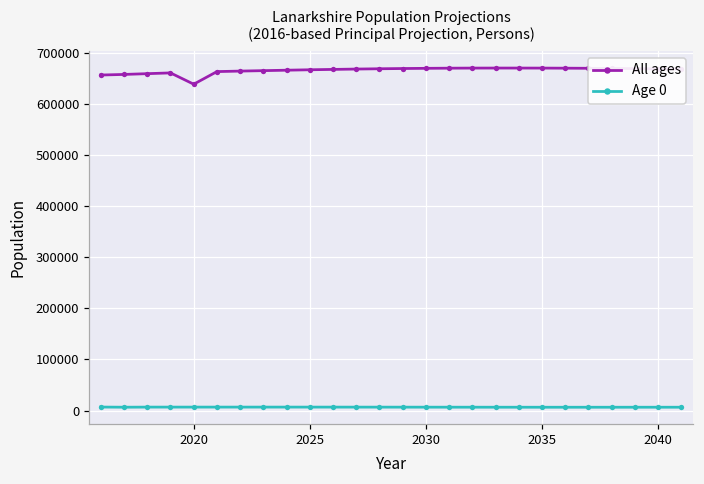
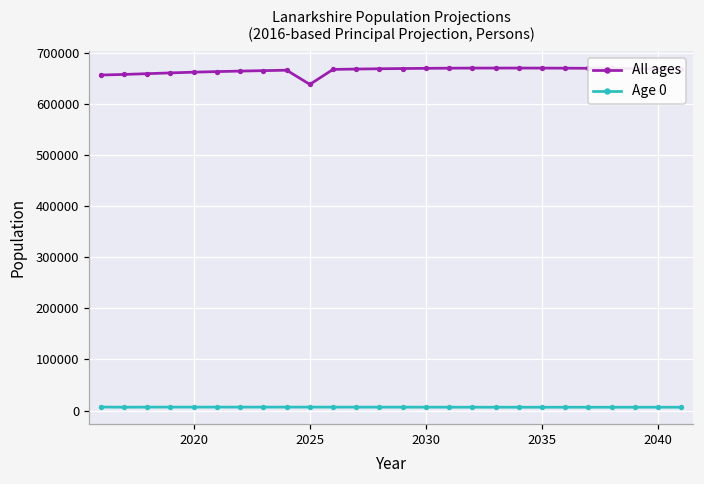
  {
    "All ages": {
-     "2020": 640000,
-     "2025": 670000,
+     "2020": 660000,
+     "2025": 640000,
      "2030": 670000,
      "2035": 670000
    },
    "Age 0": {
      "2020": 10000,
      "2025": 10000,
      "2030": 10000,
      "2035": 10000,
      "2040": 10000
    }
  }
